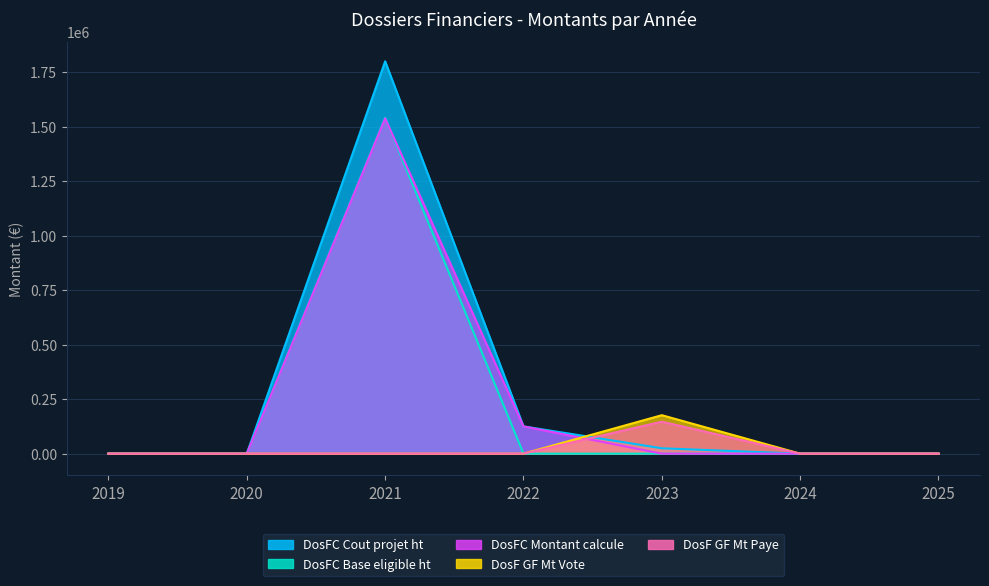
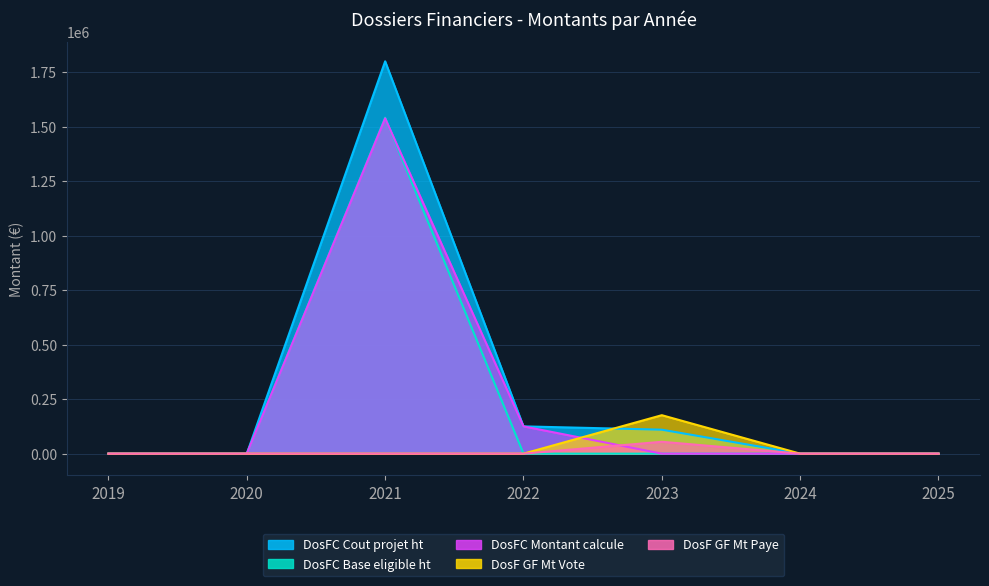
  {
    "DosFC Cout projet ht": {
      "2021": 1800000,
-     "2023": 20000
+     "2023": 110000
    },
    "DosF GF Mt Vote": {
      "2023": 180000
    },
    "DosF GF Mt Paye": {
-     "2023": 150000
+     "2023": 50000
    }
  }
